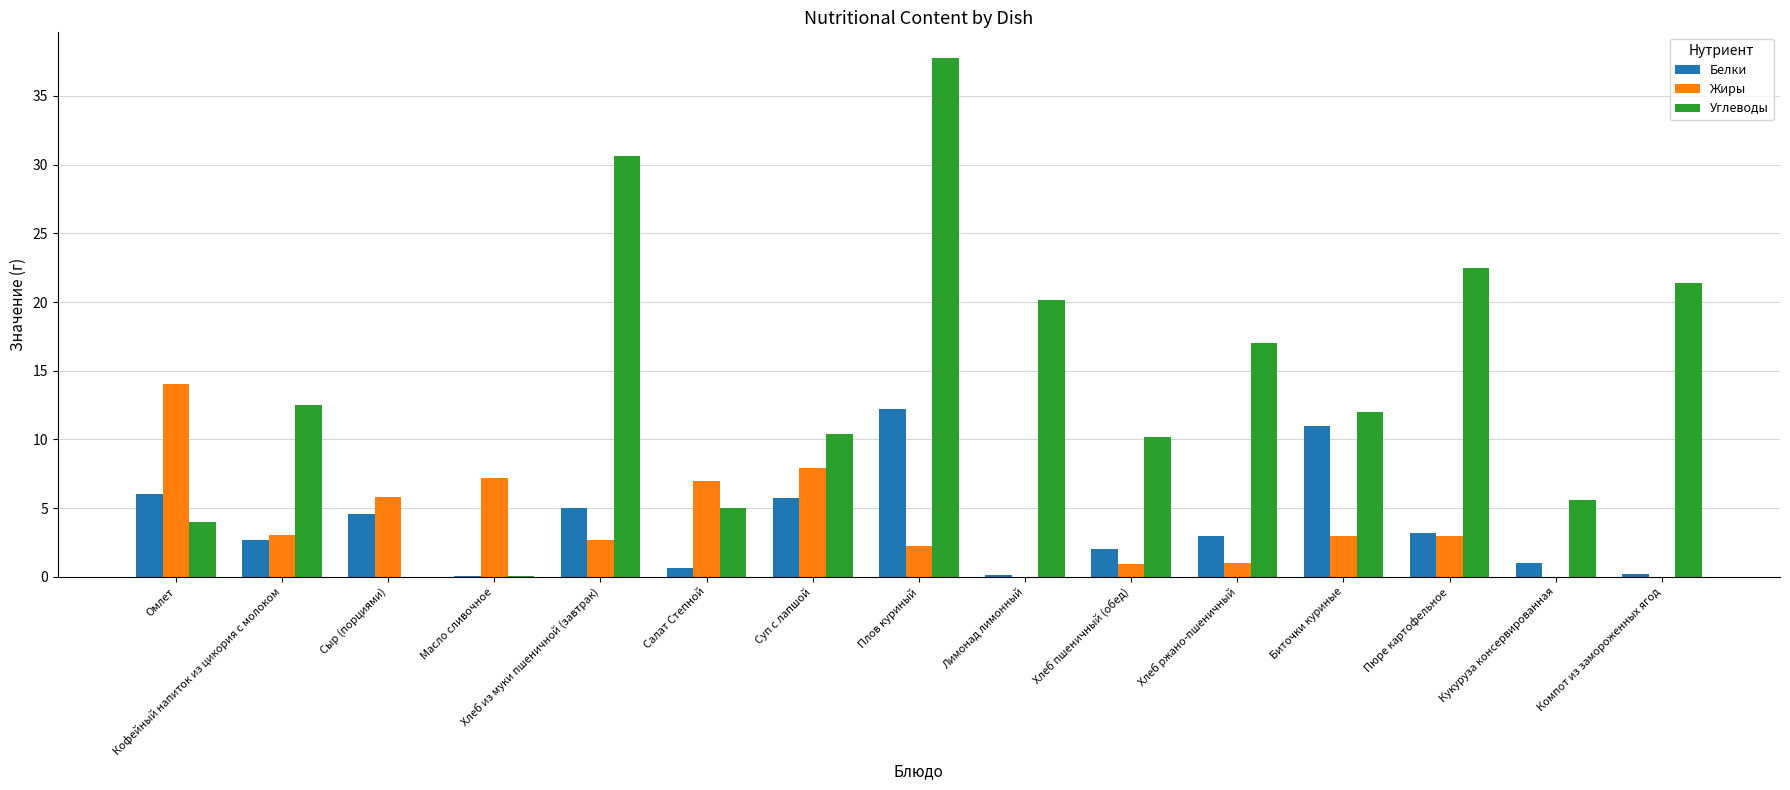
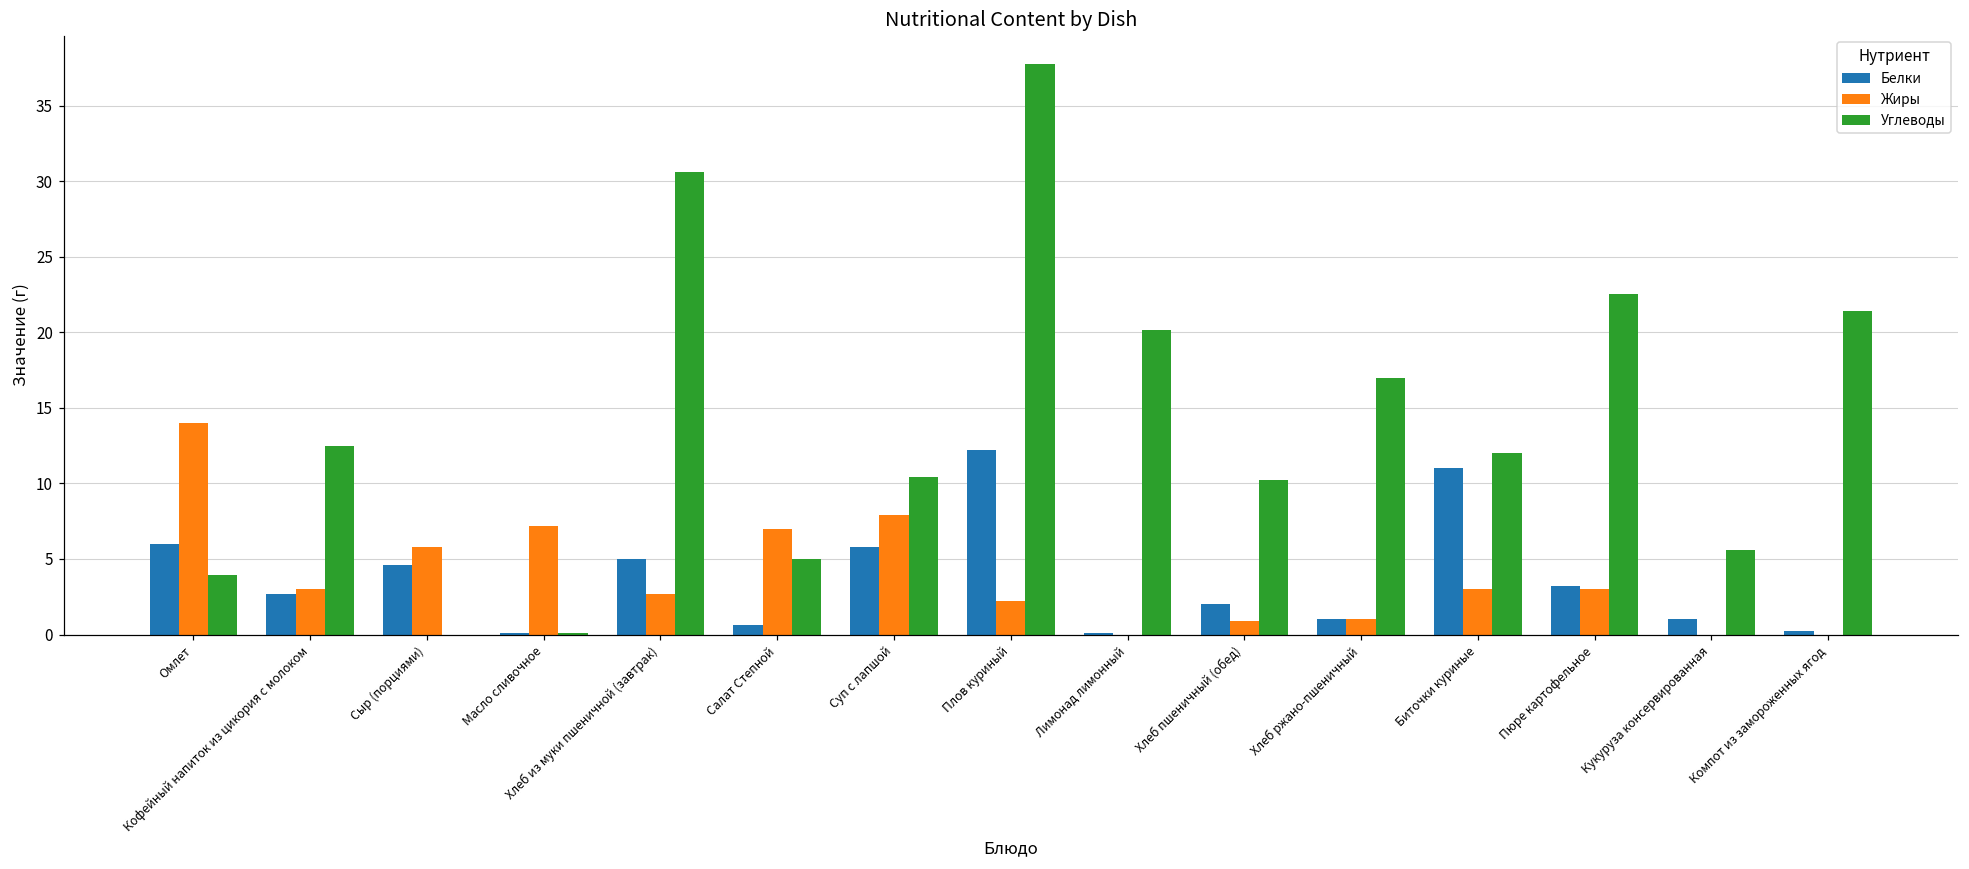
  {
    "Белки": {
      "Омлет": 6,
      "Кофейный напиток из цикория с молоком": 2.7,
      "Сыр (порциями)": 4.6,
      "Хлеб из муки пшеничной (завтрак)": 5,
      "Салат Степной": 0.6,
      "Суп с лапшой": 5.8,
      "Плов куриный": 12.2,
      "Хлеб пшеничный (обед)": 2,
-     "Хлеб ржано-пшеничный": 3,
+     "Хлеб ржано-пшеничный": 1,
      "Биточки куриные": 11,
      "Пюре картофельное": 3.2,
      "Кукуруза консервированная": 1,
      "Компот из замороженных ягод": 0.2
    },
    "Жиры": {
      "Омлет": 14,
      "Кофейный напиток из цикория с молоком": 3,
      "Сыр (порциями)": 5.8,
      "Масло сливочное": 7.2,
      "Хлеб из муки пшеничной (завтрак)": 2.7,
      "Салат Степной": 7,
      "Суп с лапшой": 8,
      "Плов куриный": 2.2,
      "Лимонад лимонный": 0,
      "Хлеб пшеничный (обед)": 1,
      "Хлеб ржано-пшеничный": 1,
      "Биточки куриные": 3,
      "Пюре картофельное": 3,
      "Кукуруза консервированная": 0,
      "Компот из замороженных ягод": 0
    },
    "Углеводы": {
      "Омлет": 4,
      "Кофейный напиток из цикория с молоком": 12.5,
      "Сыр (порциями)": 0,
      "Хлеб из муки пшеничной (завтрак)": 30.6,
      "Салат Степной": 5,
      "Суп с лапшой": 10.4,
      "Плов куриный": 37.7,
      "Лимонад лимонный": 20,
      "Хлеб пшеничный (обед)": 10.2,
      "Хлеб ржано-пшеничный": 17,
      "Биточки куриные": 12,
      "Пюре картофельное": 22.5,
      "Кукуруза консервированная": 5.6,
      "Компот из замороженных ягод": 21.4
    }
  }
